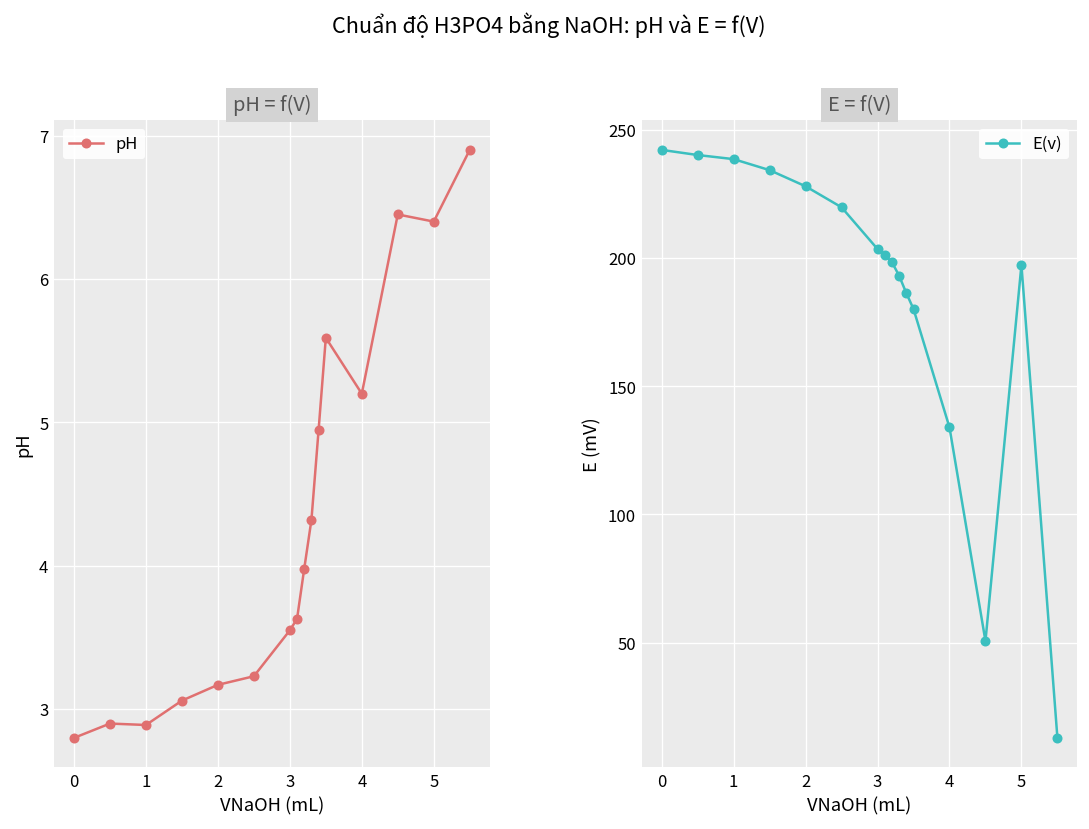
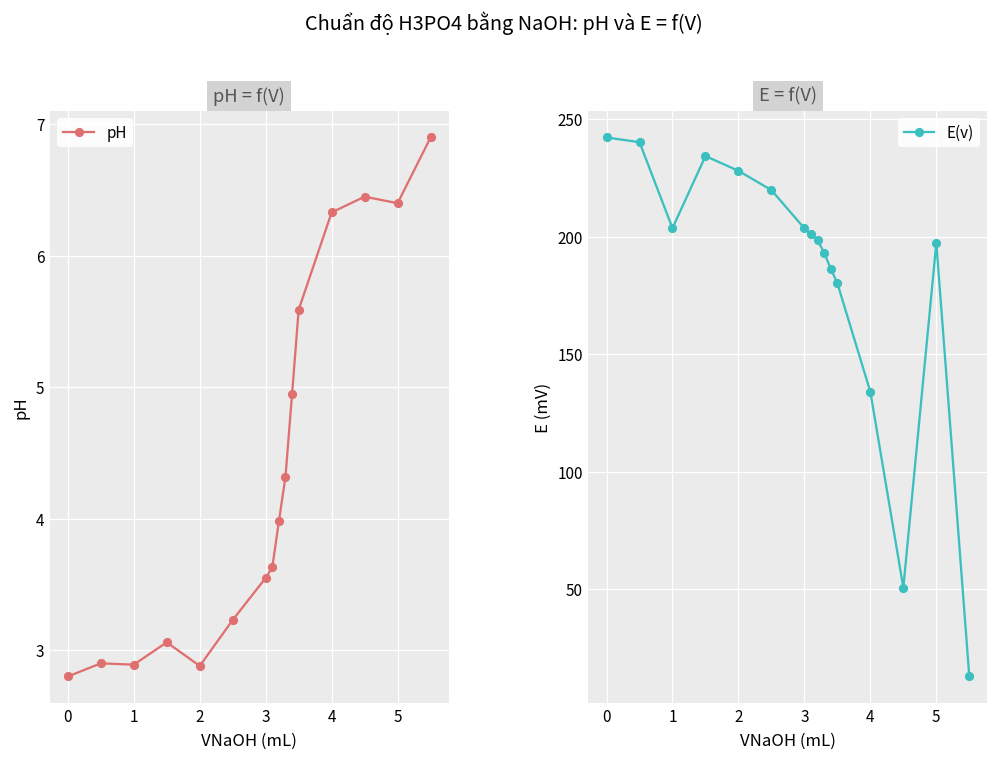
  {
    "pH = f(V)": {
      "0": 2.80,
      "1": 2.89,
-     "2": 3.17,
+     "2": 2.88,
      "3": 3.55,
-     "4": 5.20,
+     "4": 6.33,
      "5": 6.40
    },
    "E = f(V)": {
      "0": 242,
-     "1": 239,
+     "1": 204,
      "2": 228,
      "3": 204,
      "4": 134,
      "5": 197
    }
  }
